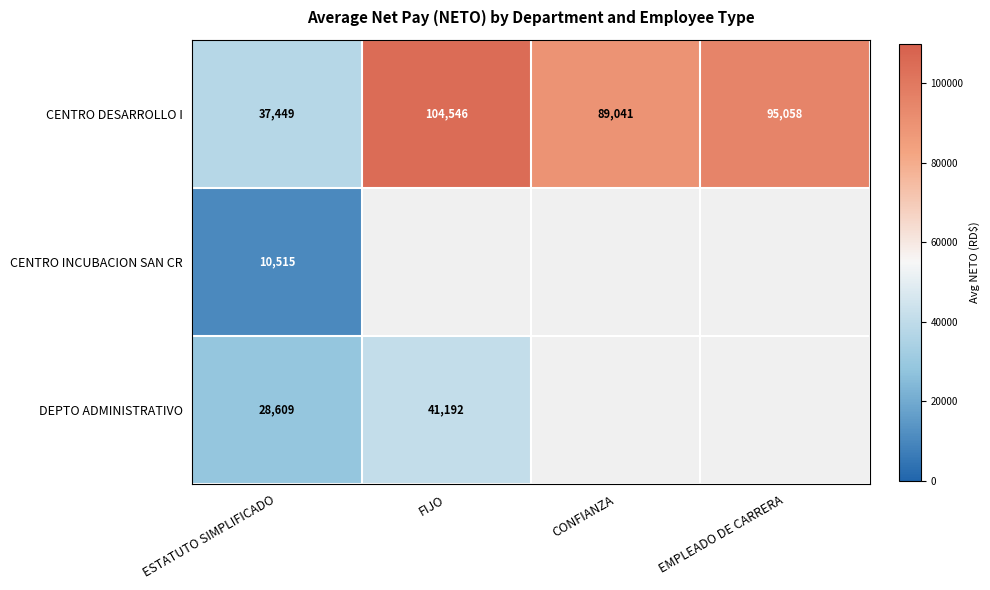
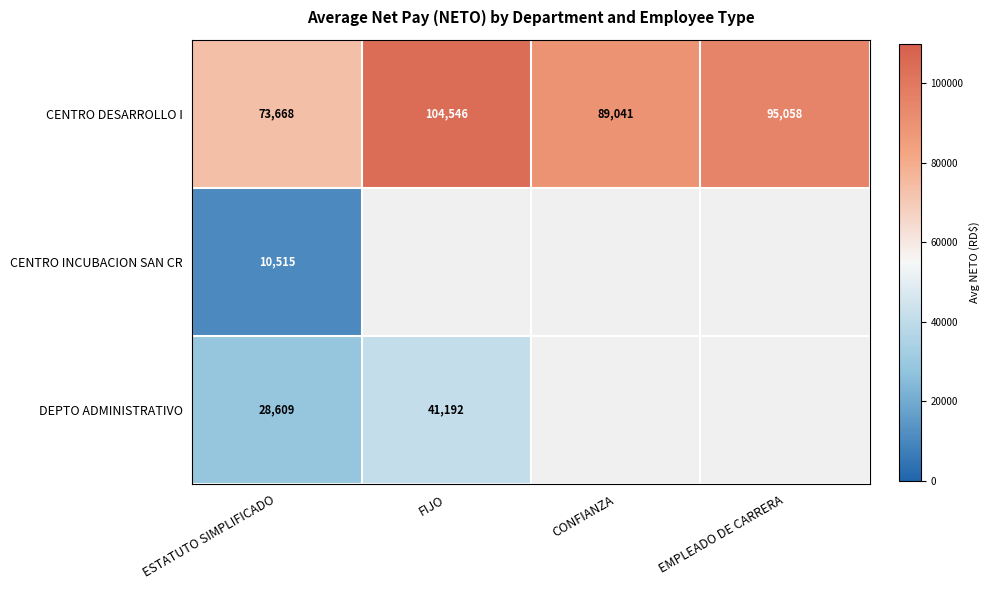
  {
    "CENTRO DESARROLLO I": {
-     "ESTATUTO SIMPLIFICADO": "37,449",
+     "ESTATUTO SIMPLIFICADO": "73,668",
      "FIJO": "104,546",
      "CONFIANZA": "89,041",
      "EMPLEADO DE CARRERA": "95,058"
    },
    "CENTRO INCUBACION SAN CR": {
      "ESTATUTO SIMPLIFICADO": "10,515"
    },
    "DEPTO ADMINISTRATIVO": {
      "ESTATUTO SIMPLIFICADO": "28,609",
      "FIJO": "41,192"
    }
  }
